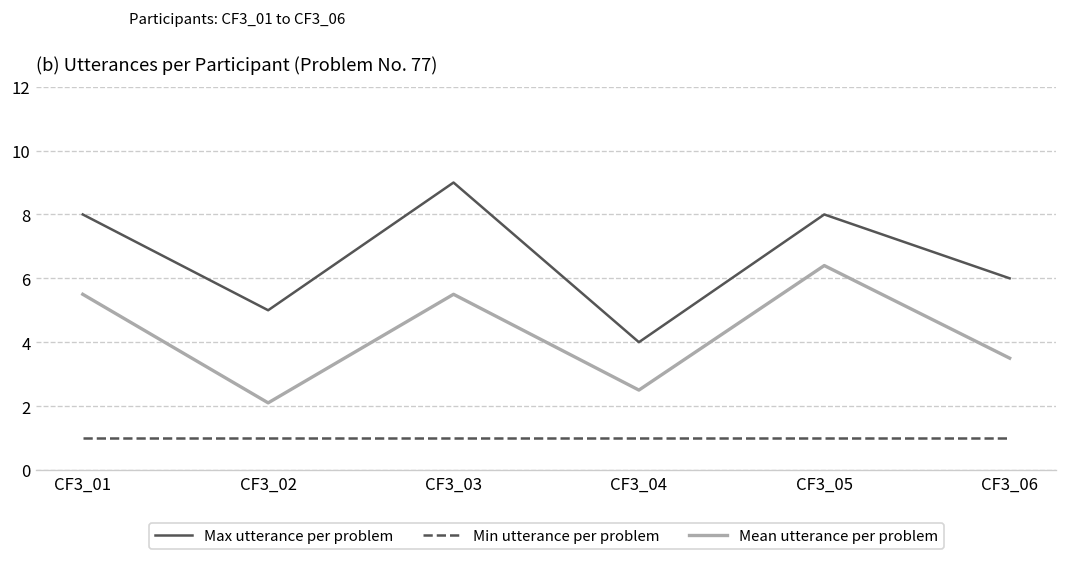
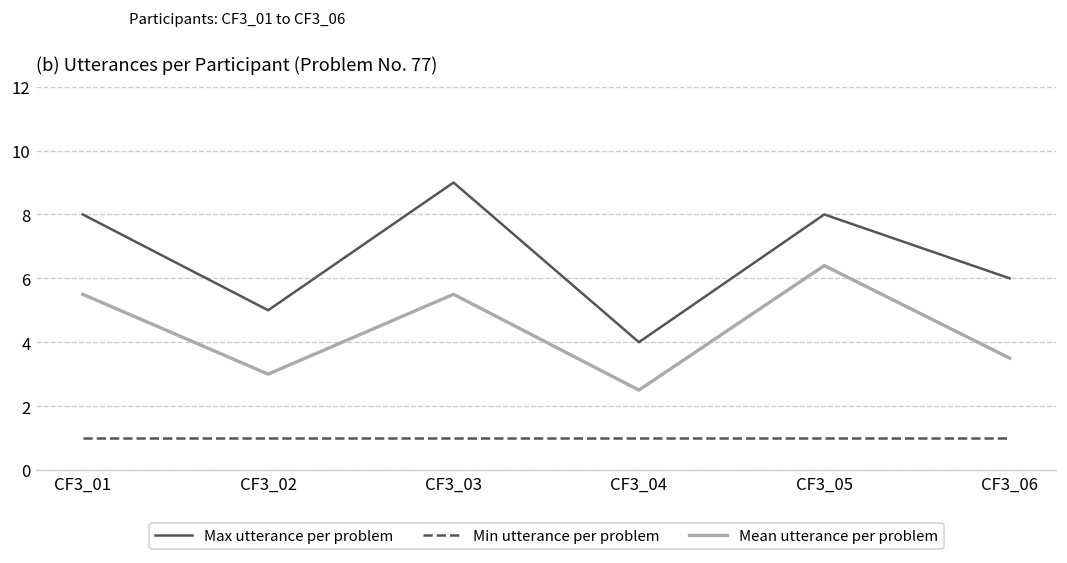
  {
    "Mean utterance per problem": {
      "CF3_01": 5.5,
-     "CF3_02": 2.1,
+     "CF3_02": 3.0,
      "CF3_03": 5.5,
      "CF3_04": 2.5,
      "CF3_05": 6.4,
      "CF3_06": 3.5
    }
  }
